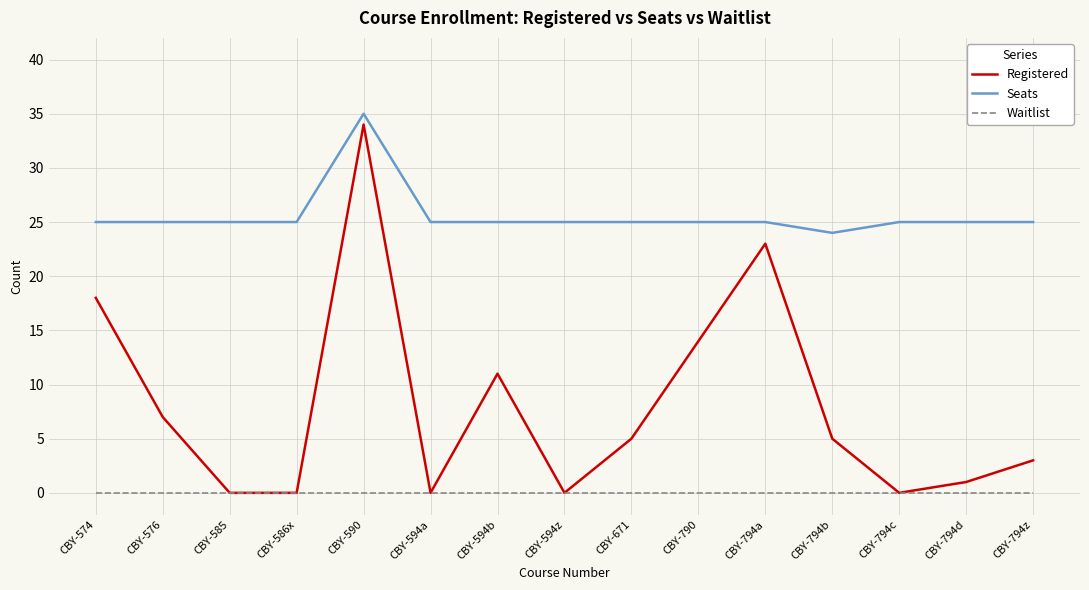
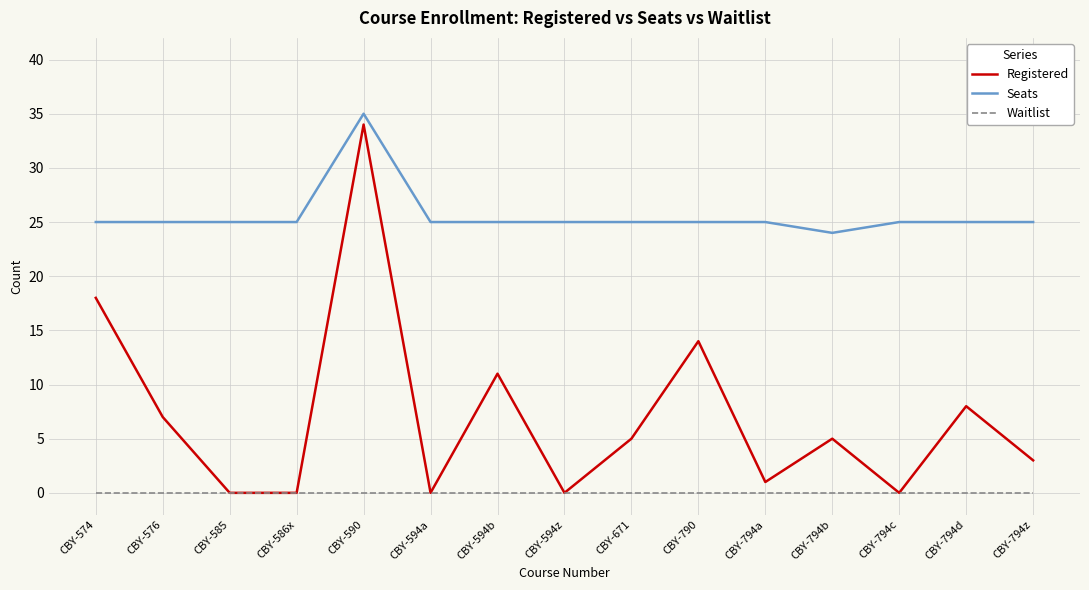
  {
    "Registered": {
      "CBY-574": 18,
      "CBY-576": 7,
      "CBY-590": 34,
      "CBY-594b": 11,
      "CBY-671": 5,
      "CBY-790": 14,
-     "CBY-794a": 23,
+     "CBY-794a": 1,
      "CBY-794b": 5,
-     "CBY-794d": 1,
+     "CBY-794d": 8,
      "CBY-794z": 3
    },
    "Seats": {
      "CBY-574": 25,
      "CBY-576": 25,
      "CBY-585": 25,
      "CBY-586x": 25,
      "CBY-590": 35,
      "CBY-594a": 25,
      "CBY-594b": 25,
      "CBY-594z": 25,
      "CBY-671": 25,
      "CBY-790": 25,
      "CBY-794a": 25,
      "CBY-794b": 24,
      "CBY-794c": 25,
      "CBY-794d": 25,
      "CBY-794z": 25
    },
    "Waitlist": {
      "CBY-574": 0,
      "CBY-576": 0,
      "CBY-590": 0,
      "CBY-594b": 0,
      "CBY-671": 0,
      "CBY-790": 0,
      "CBY-794a": 0,
      "CBY-794b": 0,
      "CBY-794d": 0,
      "CBY-794z": 0
    }
  }
